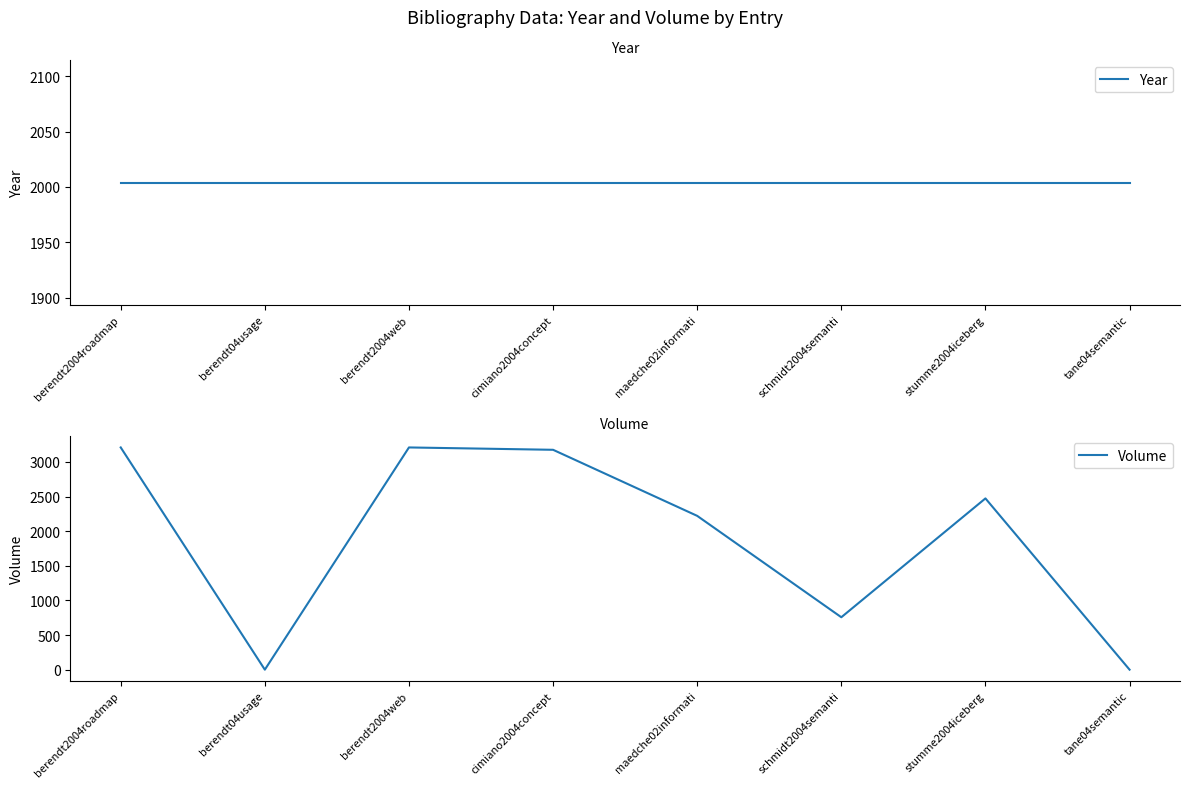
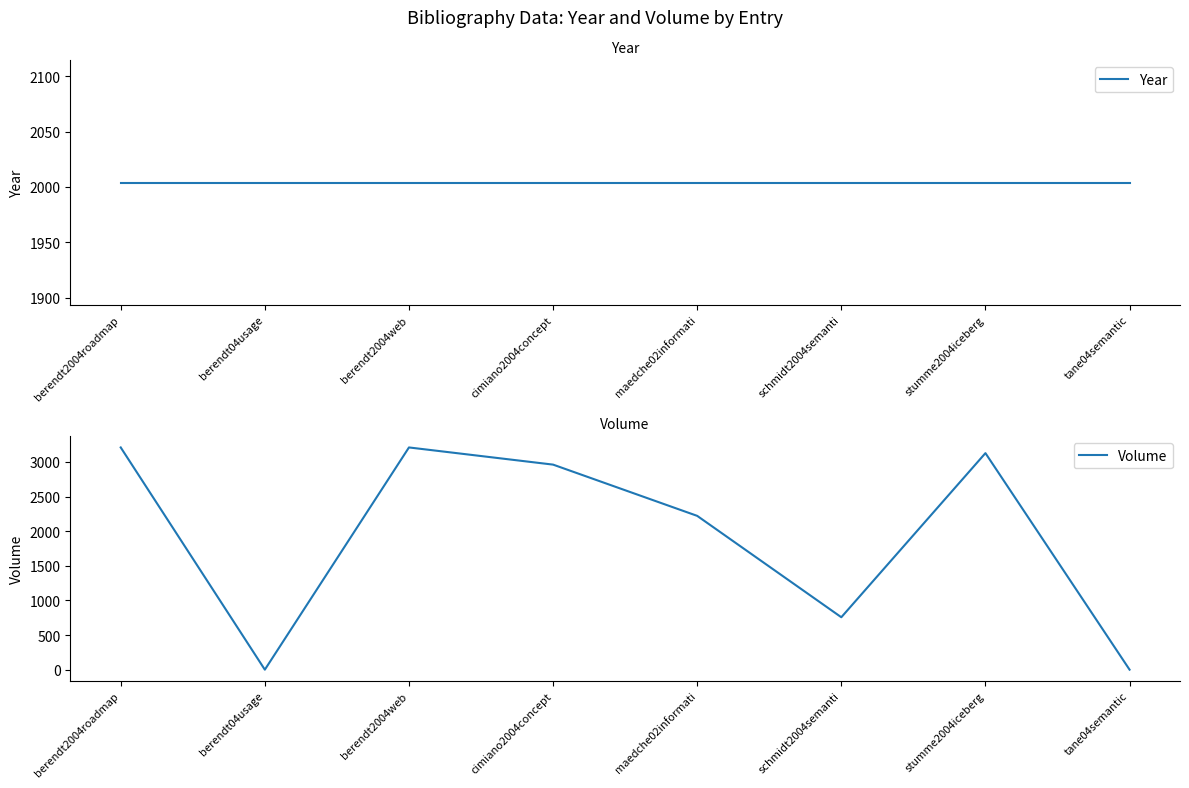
  {
    "Year": {
      "berendt2004roadmap": 2004,
      "berendt04usage": 2004,
      "berendt2004web": 2004,
      "cimiano2004concept": 2004,
      "maedche02informati": 2004,
      "schmidt2004semanti": 2004,
      "stumme2004iceberg": 2004,
      "tane04semantic": 2004
    },
    "Volume": {
      "berendt2004roadmap": 3200,
      "berendt04usage": 0,
      "berendt2004web": 3200,
-     "cimiano2004concept": 3200,
+     "cimiano2004concept": 3000,
      "maedche02informati": 2200,
      "schmidt2004semanti": 800,
-     "stumme2004iceberg": 2500,
+     "stumme2004iceberg": 3100,
      "tane04semantic": 0
    }
  }
